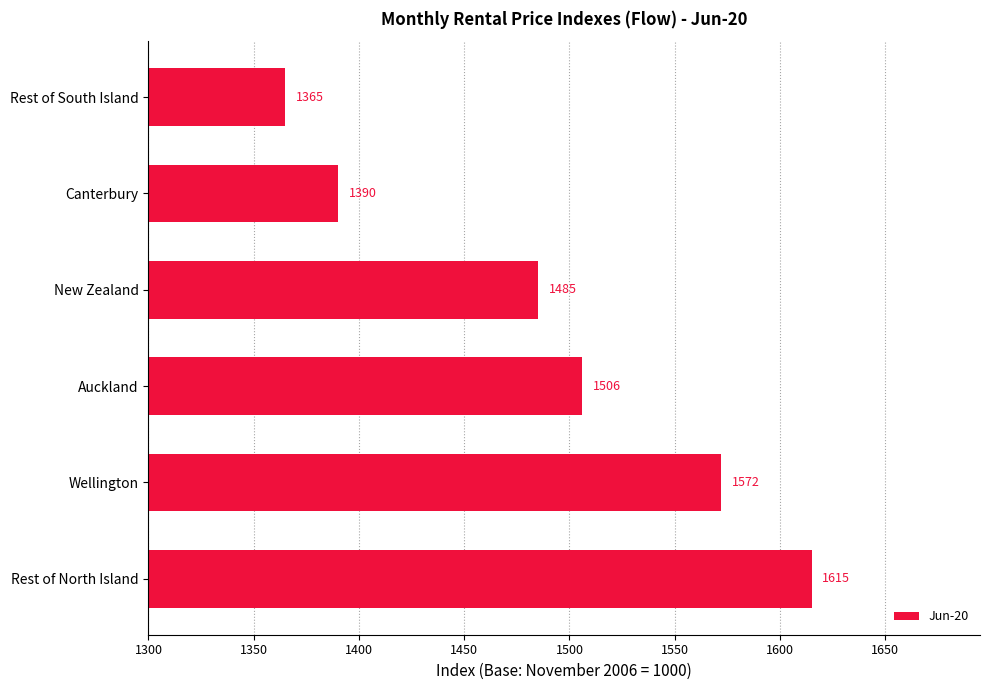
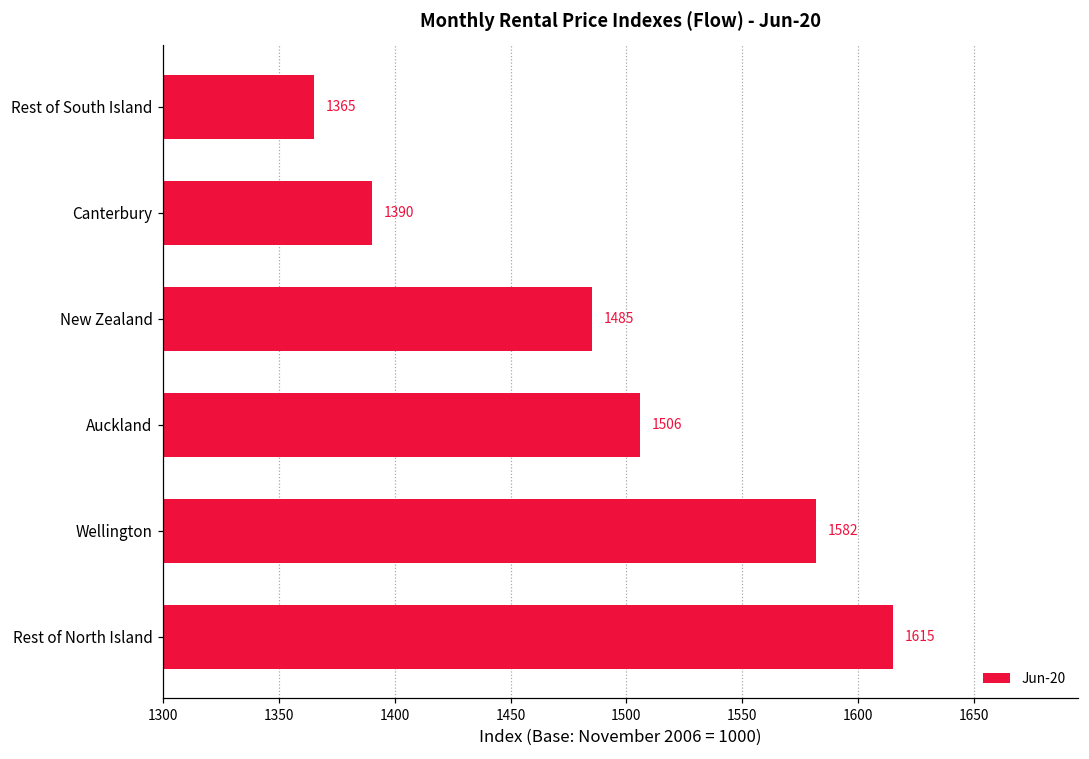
  {
    "Rest of South Island": 1365,
    "Canterbury": 1390,
    "New Zealand": 1485,
    "Auckland": 1506,
-   "Wellington": 1572,
+   "Wellington": 1582,
    "Rest of North Island": 1615
  }
